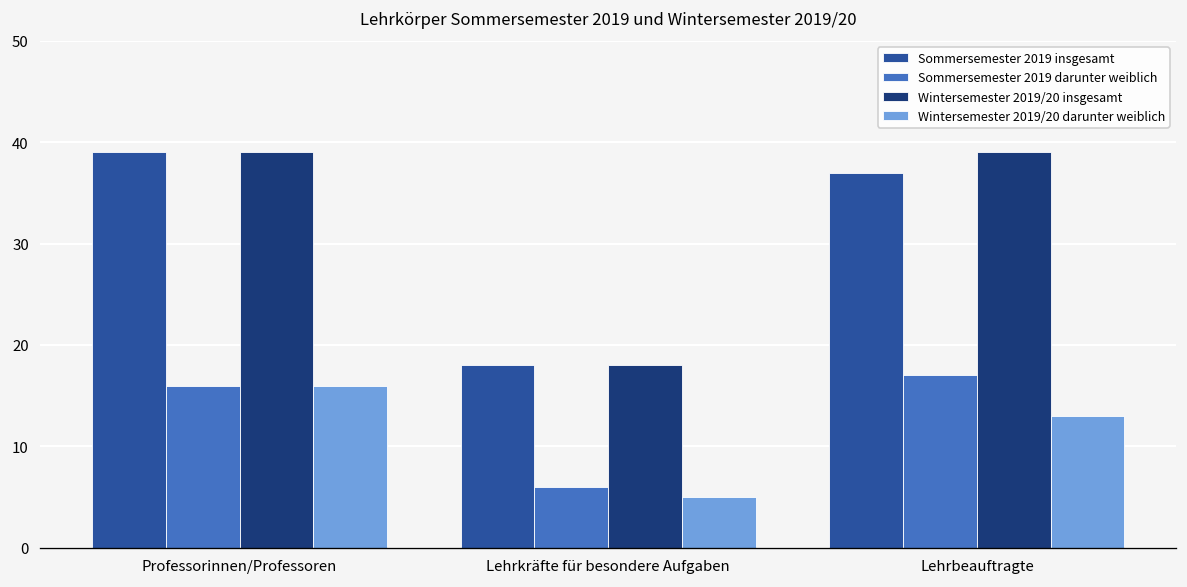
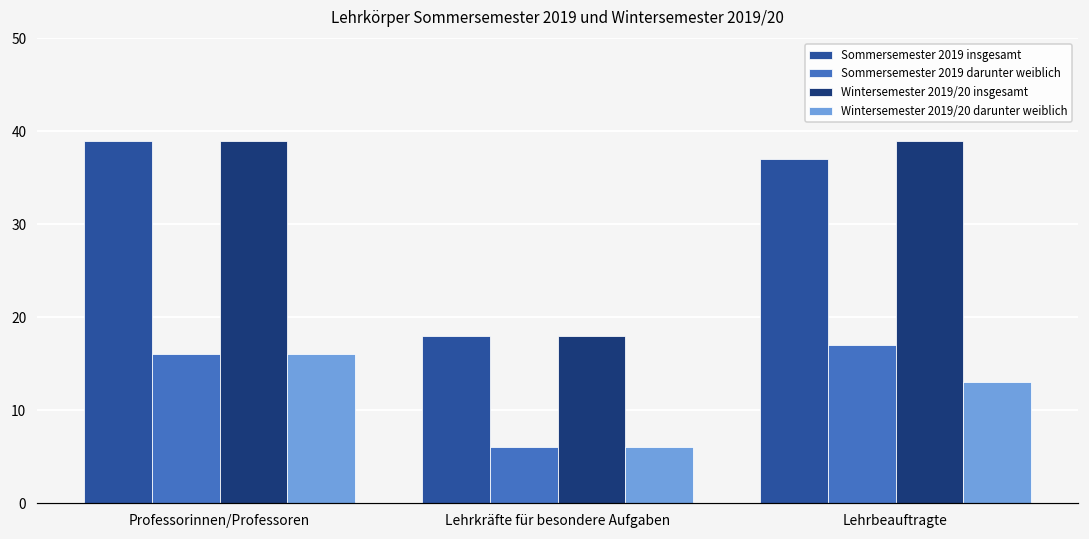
  {
    "Wintersemester 2019/20 darunter weiblich": {
      "Professorinnen/Professoren": 16,
-     "Lehrkräfte für besondere Aufgaben": 5,
+     "Lehrkräfte für besondere Aufgaben": 6,
      "Lehrbeauftragte": 13
    }
  }
